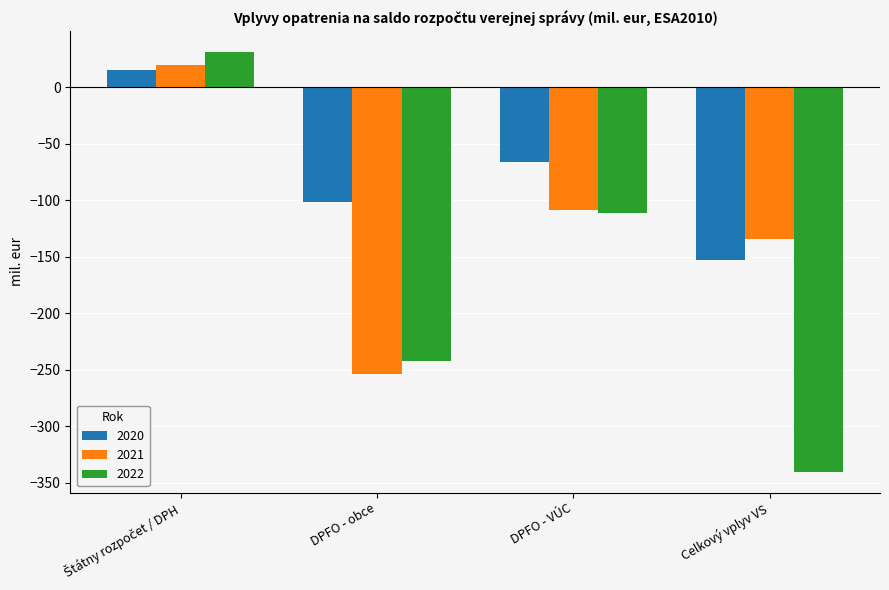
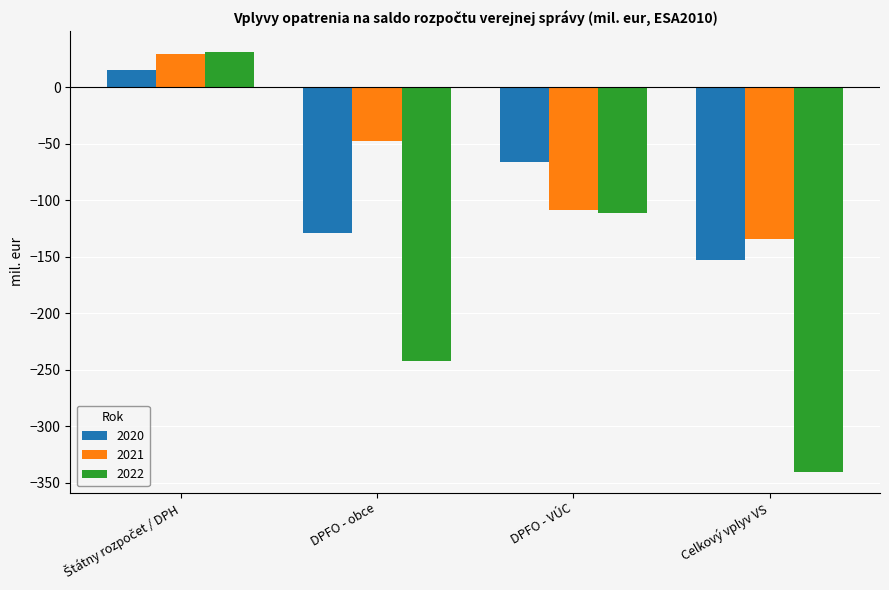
  {
    "2020": {
      "Štátny rozpočet / DPH": 15,
-     "DPFO - obce": -102,
+     "DPFO - obce": -129,
      "DPFO - VÚC": -66,
      "Celkový vplyv VS": -153
    },
    "2021": {
-     "Štátny rozpočet / DPH": 20,
-     "DPFO - obce": -254,
+     "Štátny rozpočet / DPH": 30,
+     "DPFO - obce": -47,
      "DPFO - VÚC": -109,
      "Celkový vplyv VS": -135
    },
    "2022": {
      "Štátny rozpočet / DPH": 31,
      "DPFO - obce": -242,
      "DPFO - VÚC": -111,
      "Celkový vplyv VS": -340
    }
  }
